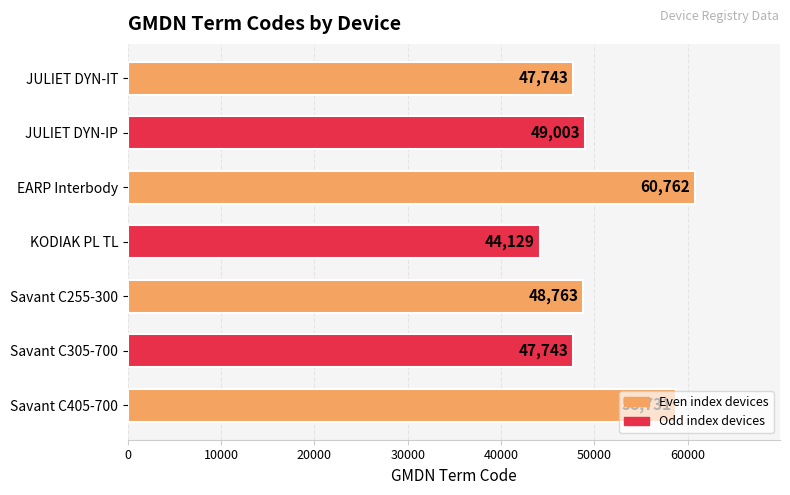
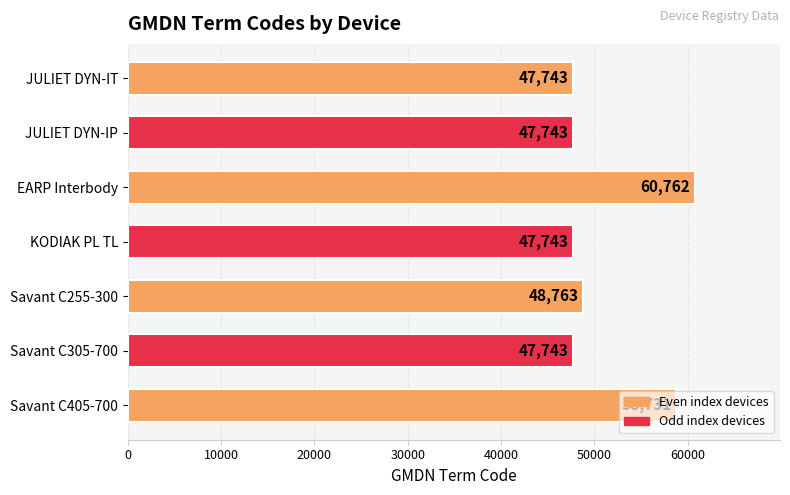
  {
    "JULIET DYN-IT": "47,743",
-   "JULIET DYN-IP": "49,003",
+   "JULIET DYN-IP": "47,743",
    "EARP Interbody": "60,762",
-   "KODIAK PL TL": "44,129",
+   "KODIAK PL TL": "47,743",
    "Savant C255-300": "48,763",
    "Savant C305-700": "47,743"
  }
